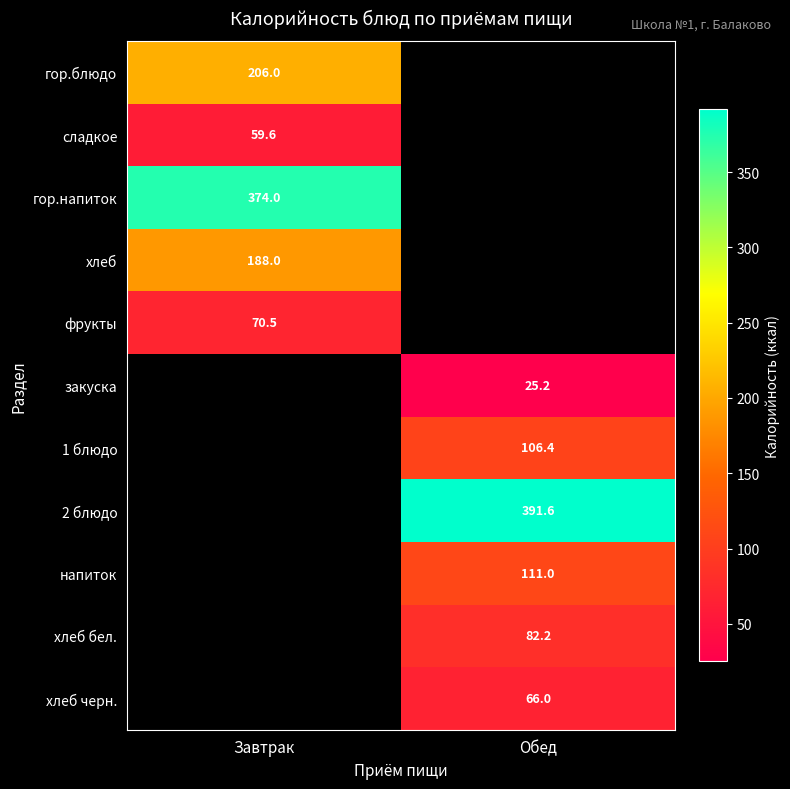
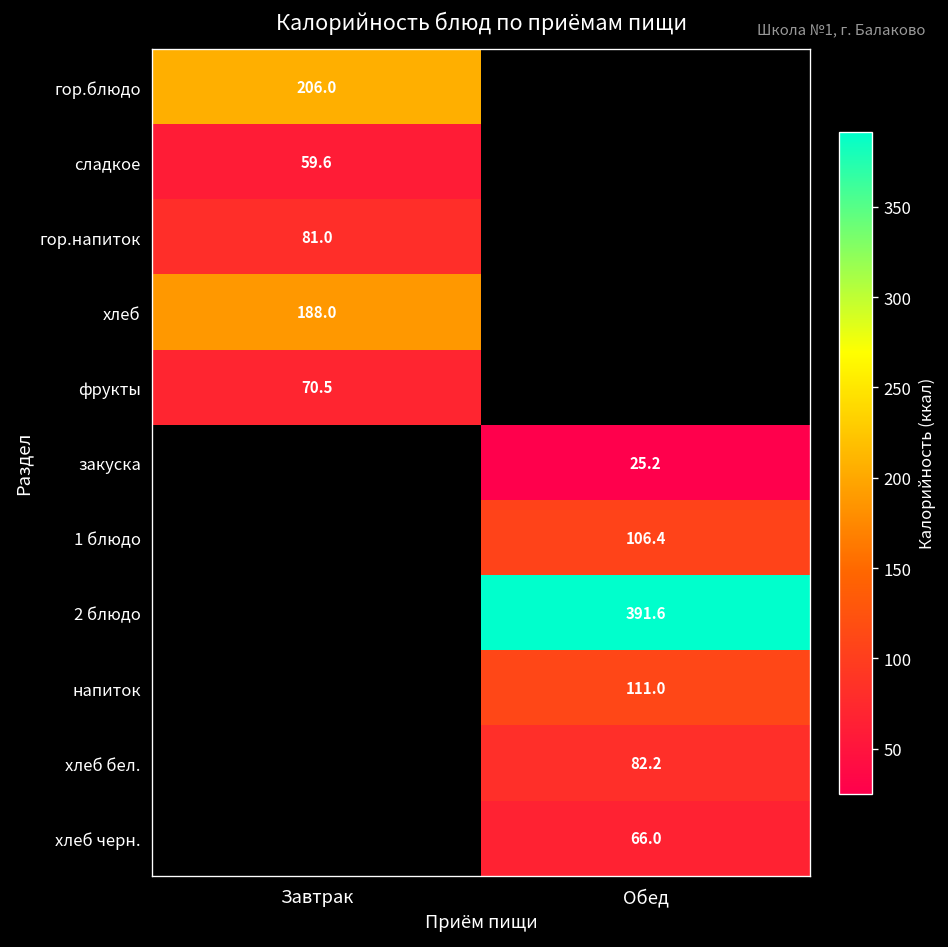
  {
    "гор.блюдо": {
      "Завтрак": 206.0
    },
    "сладкое": {
      "Завтрак": 59.6
    },
    "гор.напиток": {
-     "Завтрак": 374.0
+     "Завтрак": 81.0
    },
    "хлеб": {
      "Завтрак": 188.0
    },
    "фрукты": {
      "Завтрак": 70.5
    },
    "закуска": {
      "Обед": 25.2
    },
    "1 блюдо": {
      "Обед": 106.4
    },
    "2 блюдо": {
      "Обед": 391.6
    },
    "напиток": {
      "Обед": 111.0
    },
    "хлеб бел.": {
      "Обед": 82.2
    },
    "хлеб черн.": {
      "Обед": 66.0
    }
  }
